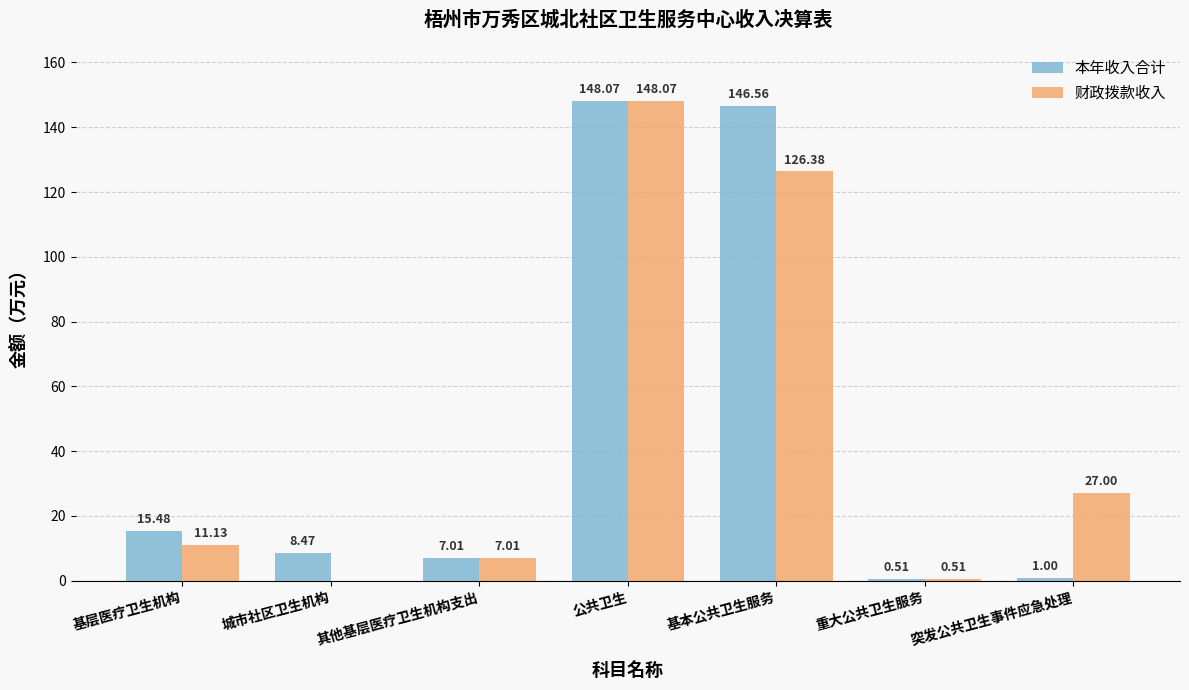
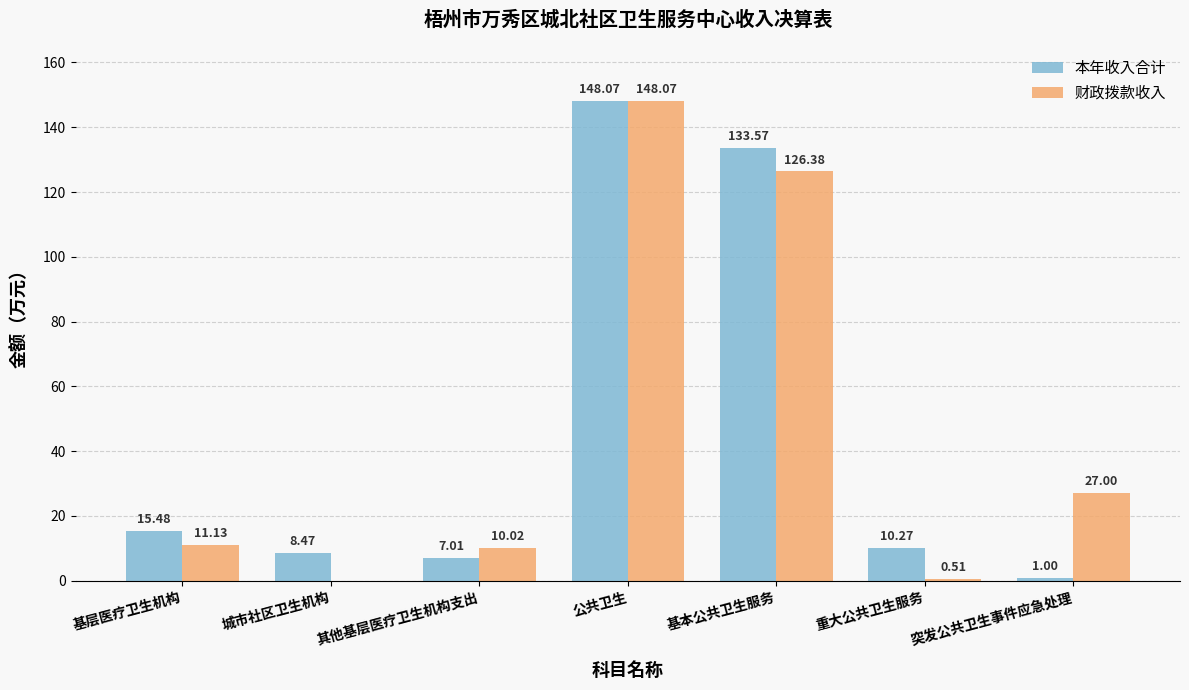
  {
    "本年收入合计": {
      "基层医疗卫生机构": 15.48,
      "城市社区卫生机构": 8.47,
      "其他基层医疗卫生机构支出": 7.01,
      "公共卫生": 148.07,
-     "基本公共卫生服务": 146.56,
-     "重大公共卫生服务": 0.51,
+     "基本公共卫生服务": 133.57,
+     "重大公共卫生服务": 10.27,
      "突发公共卫生事件应急处理": 1.00
    },
    "财政拨款收入": {
      "基层医疗卫生机构": 11.13,
-     "其他基层医疗卫生机构支出": 7.01,
+     "其他基层医疗卫生机构支出": 10.02,
      "公共卫生": 148.07,
      "基本公共卫生服务": 126.38,
      "重大公共卫生服务": 0.51,
      "突发公共卫生事件应急处理": 27.00
    }
  }
